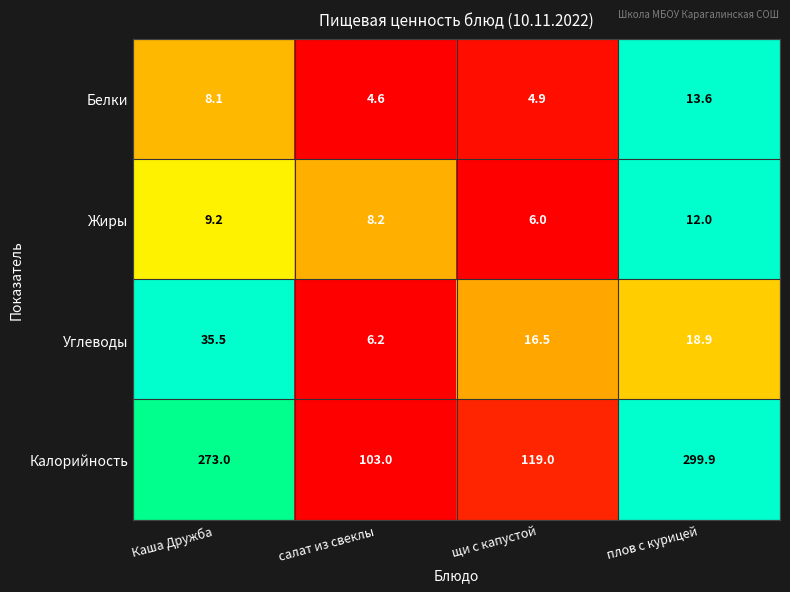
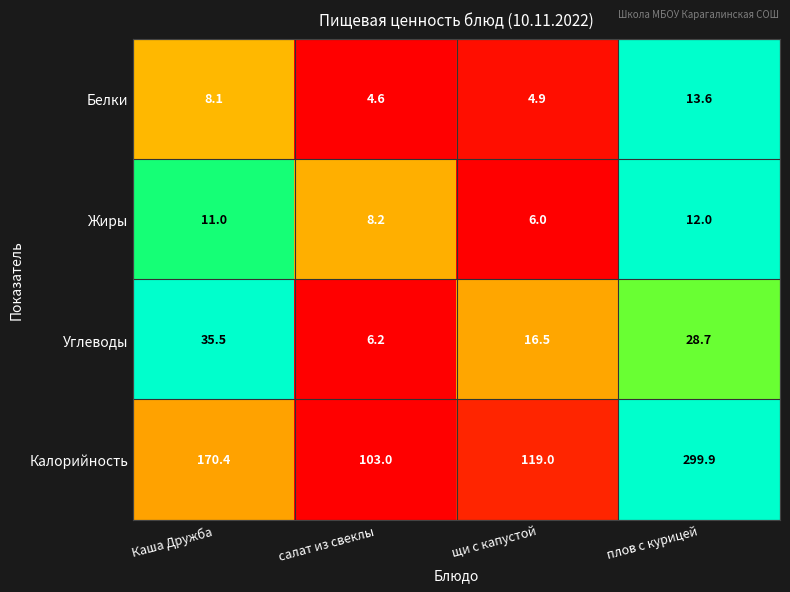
  {
    "Белки": {
      "Каша Дружба": 8.1,
      "салат из свеклы": 4.6,
      "щи с капустой": 4.9,
      "плов с курицей": 13.6
    },
    "Жиры": {
-     "Каша Дружба": 9.2,
+     "Каша Дружба": 11.0,
      "салат из свеклы": 8.2,
      "щи с капустой": 6.0,
      "плов с курицей": 12.0
    },
    "Углеводы": {
      "Каша Дружба": 35.5,
      "салат из свеклы": 6.2,
      "щи с капустой": 16.5,
-     "плов с курицей": 18.9
+     "плов с курицей": 28.7
    },
    "Калорийность": {
-     "Каша Дружба": 273.0,
+     "Каша Дружба": 170.4,
      "салат из свеклы": 103.0,
      "щи с капустой": 119.0,
      "плов с курицей": 299.9
    }
  }
